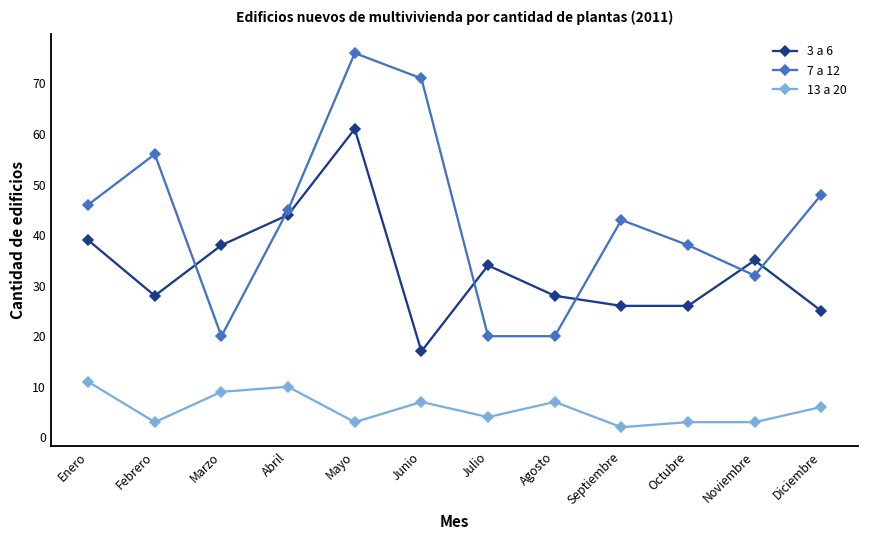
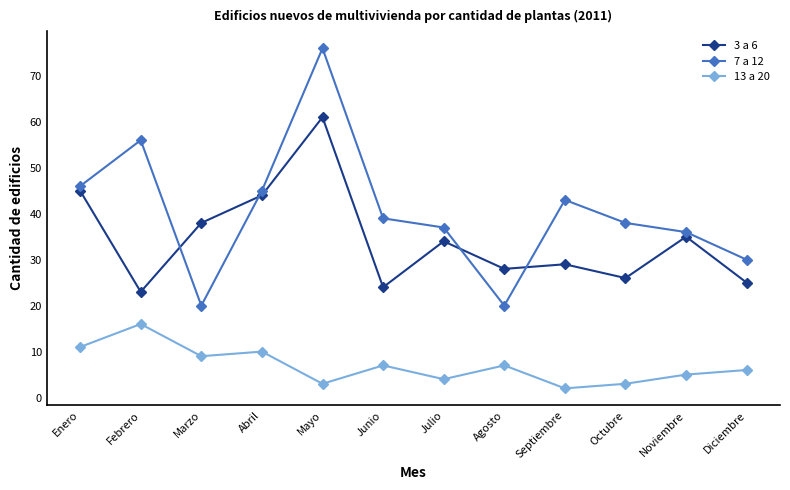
  {
    "3 a 6": {
-     "Enero": 39,
-     "Febrero": 28,
+     "Enero": 45,
+     "Febrero": 23,
      "Marzo": 38,
      "Abril": 44,
      "Mayo": 61,
-     "Junio": 17,
+     "Junio": 24,
      "Julio": 34,
      "Agosto": 28,
-     "Septiembre": 26,
+     "Septiembre": 29,
      "Octubre": 26,
      "Noviembre": 35,
      "Diciembre": 25
    },
    "7 a 12": {
      "Enero": 46,
      "Febrero": 56,
      "Marzo": 20,
      "Abril": 45,
      "Mayo": 76,
-     "Junio": 71,
-     "Julio": 20,
+     "Junio": 39,
+     "Julio": 37,
      "Agosto": 20,
      "Septiembre": 43,
      "Octubre": 38,
-     "Noviembre": 32,
-     "Diciembre": 48
+     "Noviembre": 36,
+     "Diciembre": 30
    },
    "13 a 20": {
      "Enero": 11,
-     "Febrero": 3,
+     "Febrero": 16,
      "Marzo": 9,
      "Abril": 10,
      "Mayo": 3,
      "Junio": 7,
      "Julio": 4,
      "Agosto": 7,
      "Septiembre": 2,
      "Octubre": 3,
-     "Noviembre": 3,
+     "Noviembre": 5,
      "Diciembre": 6
    }
  }
